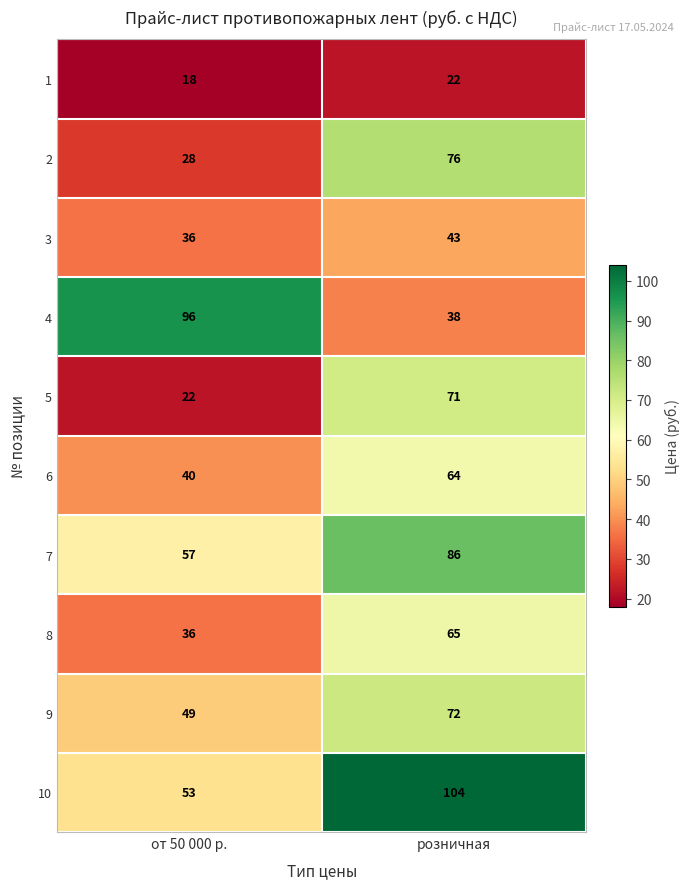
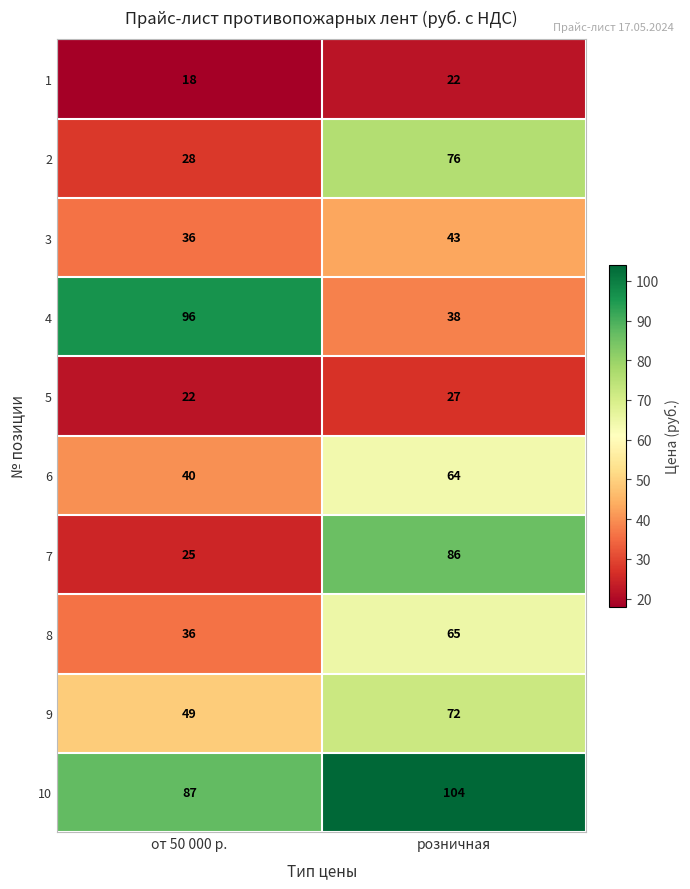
  {
    "1": {
      "от 50 000 р.": 18,
      "розничная": 22
    },
    "2": {
      "от 50 000 р.": 28,
      "розничная": 76
    },
    "3": {
      "от 50 000 р.": 36,
      "розничная": 43
    },
    "4": {
      "от 50 000 р.": 96,
      "розничная": 38
    },
    "5": {
      "от 50 000 р.": 22,
-     "розничная": 71
+     "розничная": 27
    },
    "6": {
      "от 50 000 р.": 40,
      "розничная": 64
    },
    "7": {
-     "от 50 000 р.": 57,
+     "от 50 000 р.": 25,
      "розничная": 86
    },
    "8": {
      "от 50 000 р.": 36,
      "розничная": 65
    },
    "9": {
      "от 50 000 р.": 49,
      "розничная": 72
    },
    "10": {
-     "от 50 000 р.": 53,
+     "от 50 000 р.": 87,
      "розничная": 104
    }
  }
